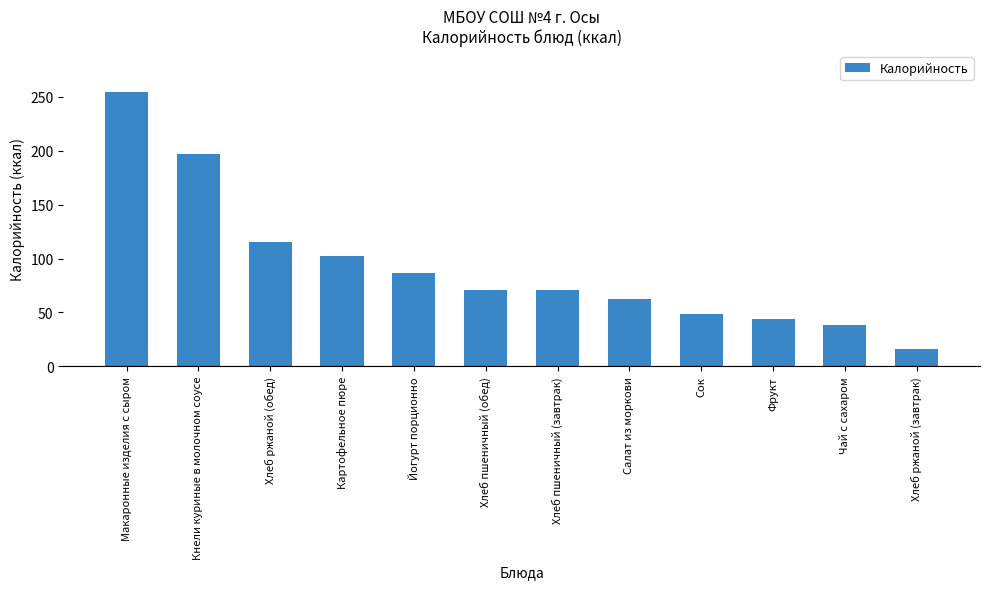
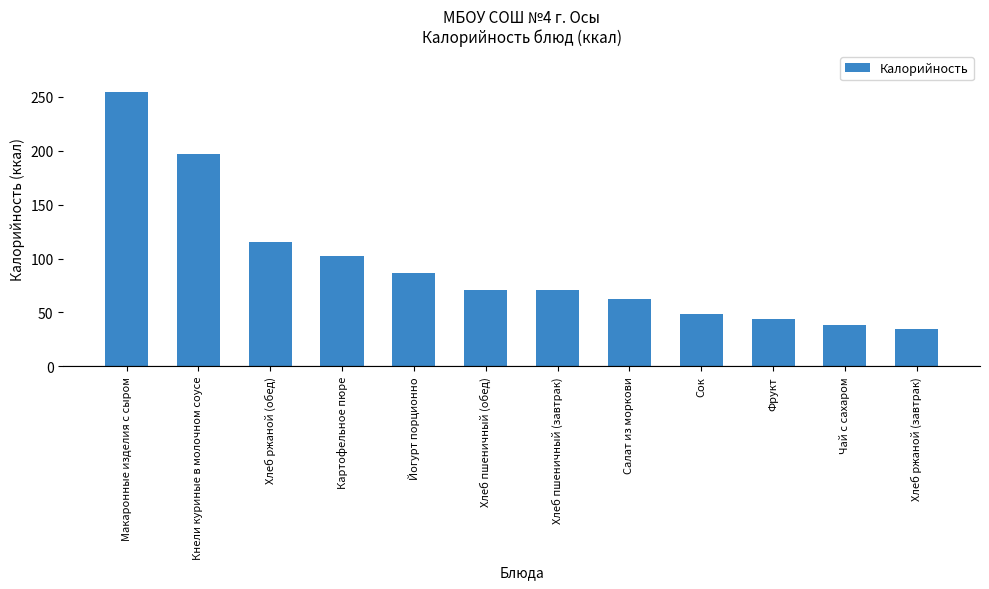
  {
    "Макаронные изделия с сыром": 255,
    "Кнели куриные в молочном соусе": 197,
    "Хлеб ржаной (обед)": 115,
    "Картофельное пюре": 102,
    "Йогурт порционно": 87,
    "Хлеб пшеничный (обед)": 71,
    "Хлеб пшеничный (завтрак)": 71,
    "Салат из моркови": 62,
    "Сок": 48,
    "Фрукт": 44,
    "Чай с сахаром": 38,
-   "Хлеб ржаной (завтрак)": 16
+   "Хлеб ржаной (завтрак)": 35
  }
